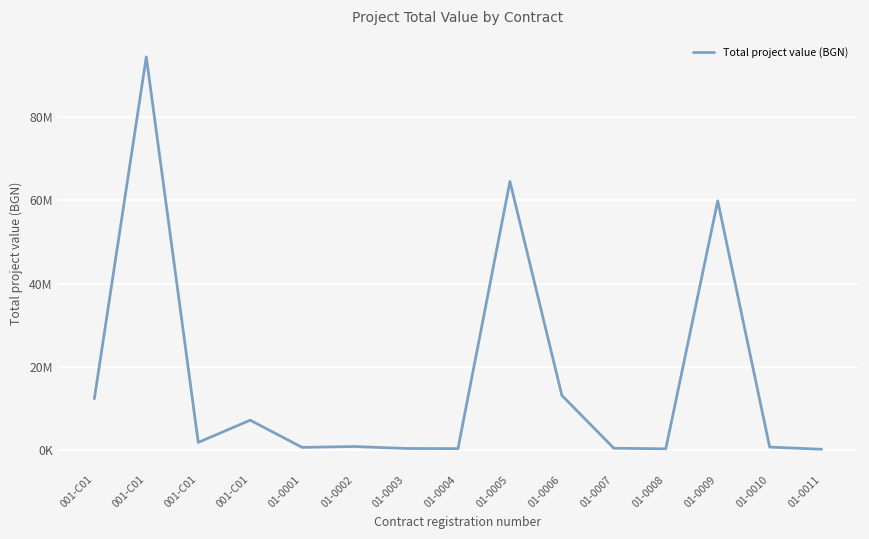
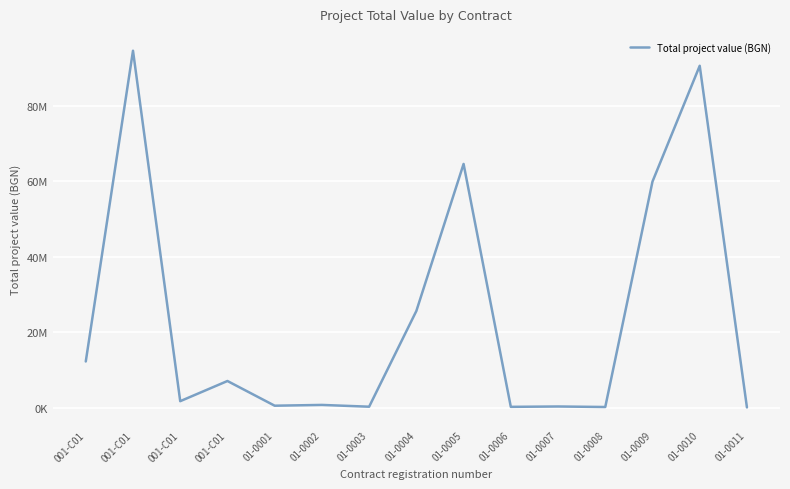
  {
    "01-0001": 1000000,
    "01-0002": 1000000,
    "01-0003": 0,
-   "01-0004": 0,
+   "01-0004": 26000000,
    "01-0005": 65000000,
-   "01-0006": 13000000,
+   "01-0006": 0,
    "01-0007": 0,
    "01-0008": 0,
    "01-0009": 60000000,
-   "01-0010": 1000000,
+   "01-0010": 91000000,
    "01-0011": 0
  }
